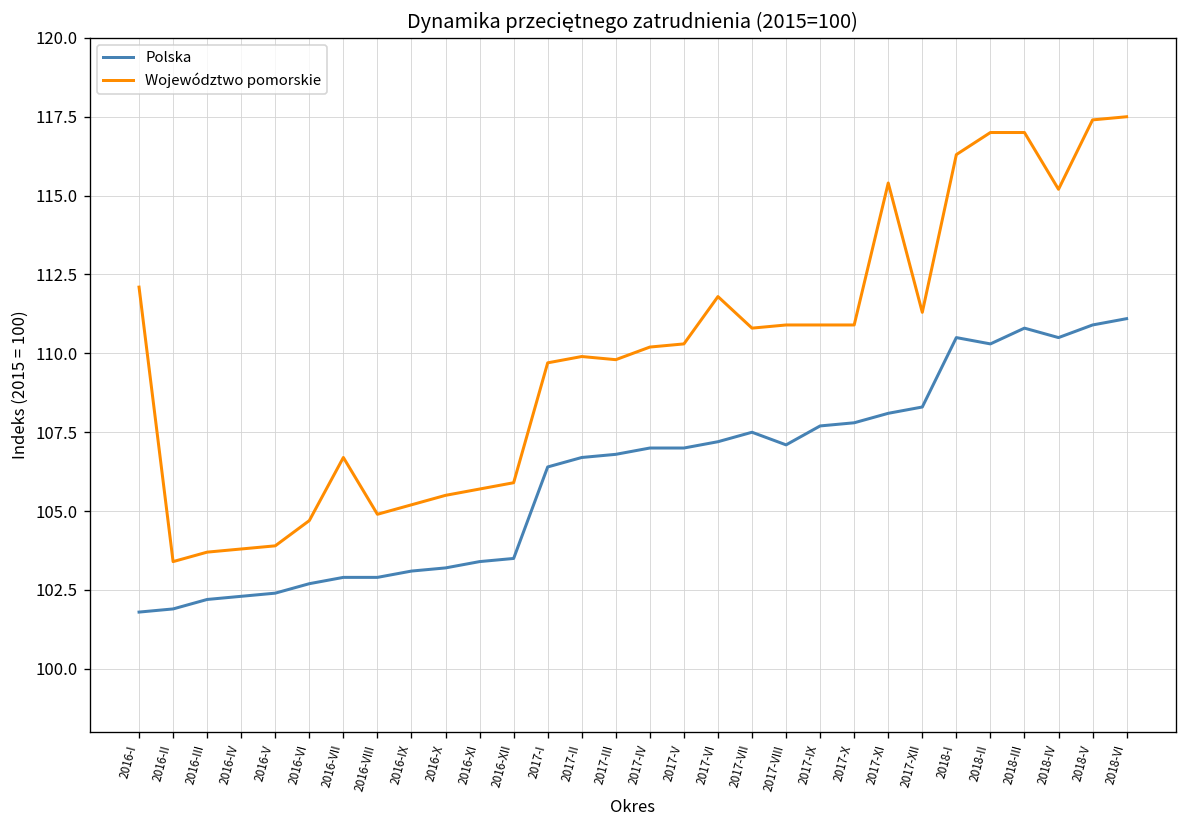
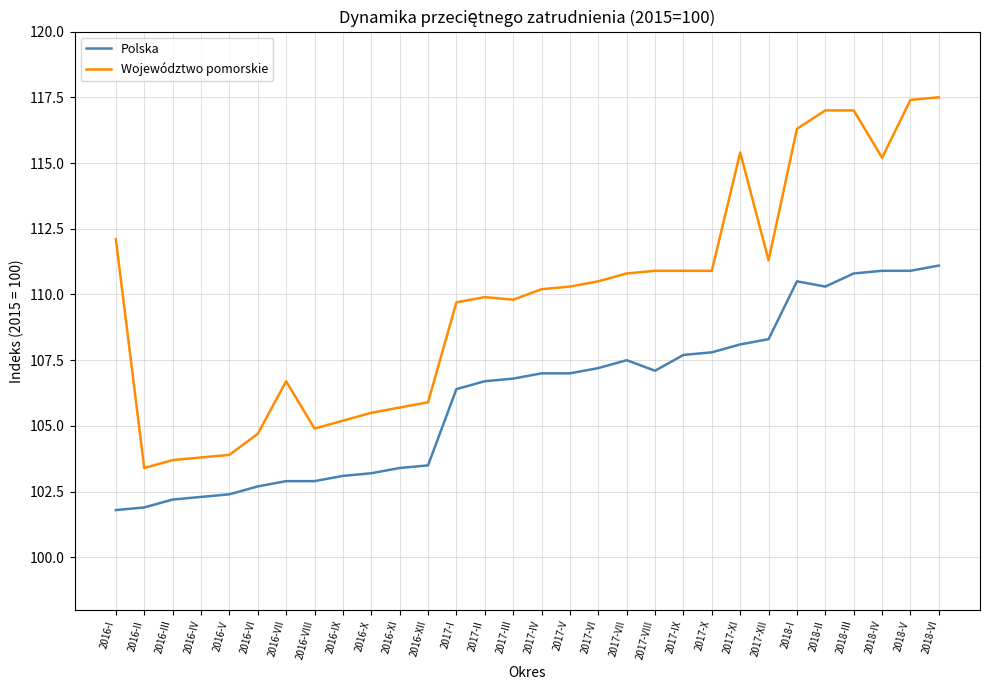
  {
    "Polska": {
      "2016-I": 101.8,
      "2016-II": 101.9,
      "2016-III": 102.2,
      "2016-IV": 102.3,
      "2016-V": 102.4,
      "2016-VI": 102.7,
      "2016-VII": 102.9,
      "2016-VIII": 102.9,
      "2016-IX": 103.1,
      "2016-X": 103.2,
      "2016-XI": 103.4,
      "2016-XII": 103.5,
      "2017-I": 106.4,
      "2017-II": 106.7,
      "2017-III": 106.8,
      "2017-IV": 107.0,
      "2017-V": 107.0,
      "2017-VI": 107.2,
      "2017-VII": 107.5,
      "2017-VIII": 107.1,
      "2017-IX": 107.7,
      "2017-X": 107.8,
      "2017-XI": 108.1,
      "2017-XII": 108.3,
      "2018-I": 110.5,
      "2018-II": 110.3,
      "2018-III": 110.8,
-     "2018-IV": 110.5,
+     "2018-IV": 110.9,
      "2018-V": 110.9,
      "2018-VI": 111.1
    },
    "Województwo pomorskie": {
      "2016-I": 112.1,
      "2016-II": 103.4,
      "2016-III": 103.7,
      "2016-IV": 103.8,
      "2016-V": 103.9,
      "2016-VI": 104.7,
      "2016-VII": 106.7,
      "2016-VIII": 104.9,
      "2016-IX": 105.2,
      "2016-X": 105.5,
      "2016-XI": 105.7,
      "2016-XII": 105.9,
      "2017-I": 109.7,
      "2017-II": 109.9,
      "2017-III": 109.8,
      "2017-IV": 110.2,
      "2017-V": 110.3,
-     "2017-VI": 111.8,
+     "2017-VI": 110.5,
      "2017-VII": 110.8,
      "2017-VIII": 110.9,
      "2017-IX": 110.9,
      "2017-X": 110.9,
      "2017-XI": 115.4,
      "2017-XII": 111.3,
      "2018-I": 116.3,
      "2018-II": 117.0,
      "2018-III": 117.0,
      "2018-IV": 115.2,
      "2018-V": 117.4,
      "2018-VI": 117.5
    }
  }
